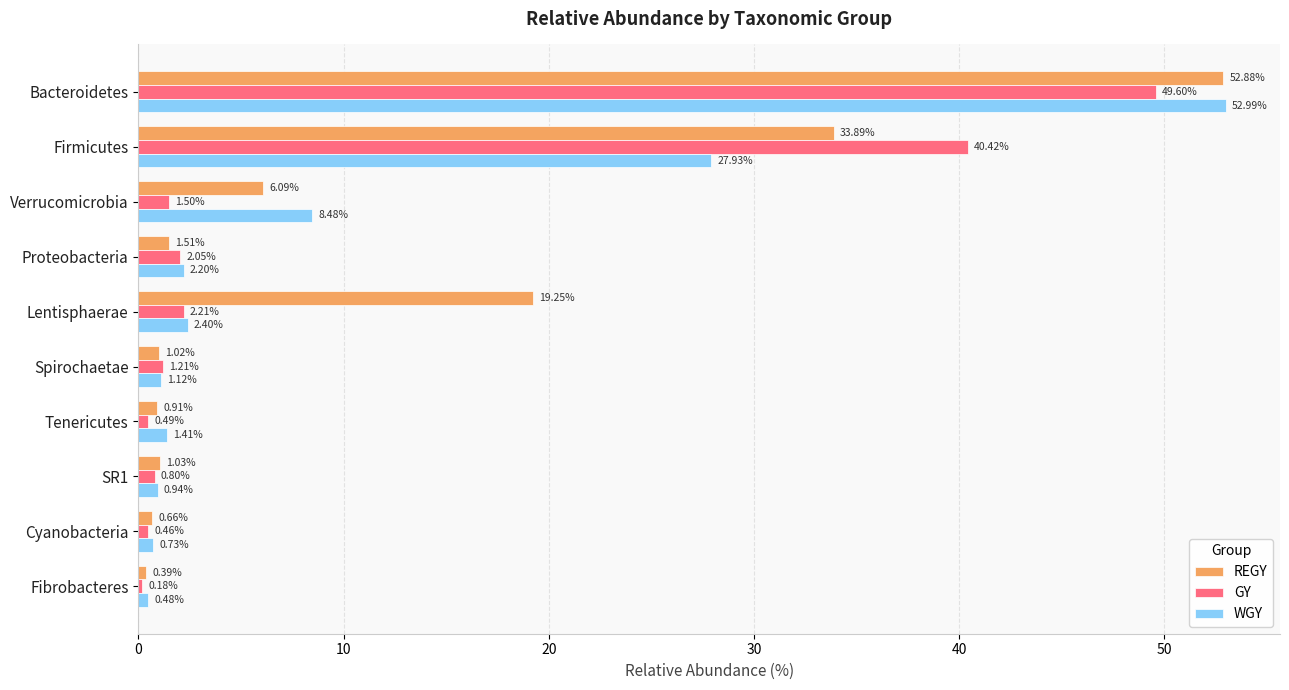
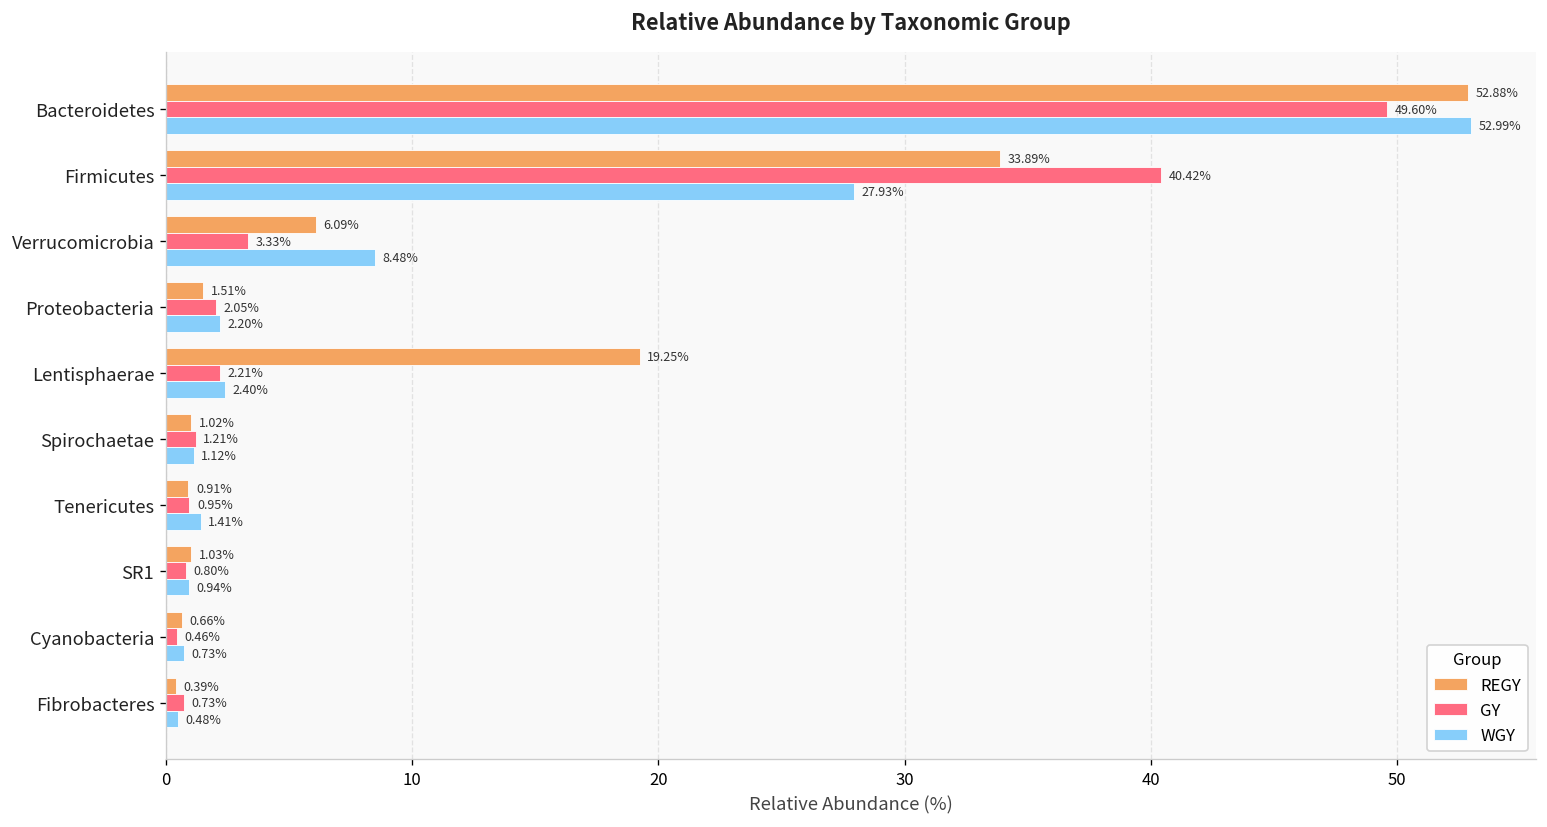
  {
    "REGY": {
      "Bacteroidetes": "52.88%",
      "Firmicutes": "33.89%",
      "Verrucomicrobia": "6.09%",
      "Proteobacteria": "1.51%",
      "Lentisphaerae": "19.25%",
      "Spirochaetae": "1.02%",
      "Tenericutes": "0.91%",
      "SR1": "1.03%",
      "Cyanobacteria": "0.66%",
      "Fibrobacteres": "0.39%"
    },
    "GY": {
      "Bacteroidetes": "49.60%",
      "Firmicutes": "40.42%",
-     "Verrucomicrobia": "1.50%",
+     "Verrucomicrobia": "3.33%",
      "Proteobacteria": "2.05%",
      "Lentisphaerae": "2.21%",
      "Spirochaetae": "1.21%",
-     "Tenericutes": "0.49%",
+     "Tenericutes": "0.95%",
      "SR1": "0.80%",
      "Cyanobacteria": "0.46%",
-     "Fibrobacteres": "0.18%"
+     "Fibrobacteres": "0.73%"
    },
    "WGY": {
      "Bacteroidetes": "52.99%",
      "Firmicutes": "27.93%",
      "Verrucomicrobia": "8.48%",
      "Proteobacteria": "2.20%",
      "Lentisphaerae": "2.40%",
      "Spirochaetae": "1.12%",
      "Tenericutes": "1.41%",
      "SR1": "0.94%",
      "Cyanobacteria": "0.73%",
      "Fibrobacteres": "0.48%"
    }
  }
